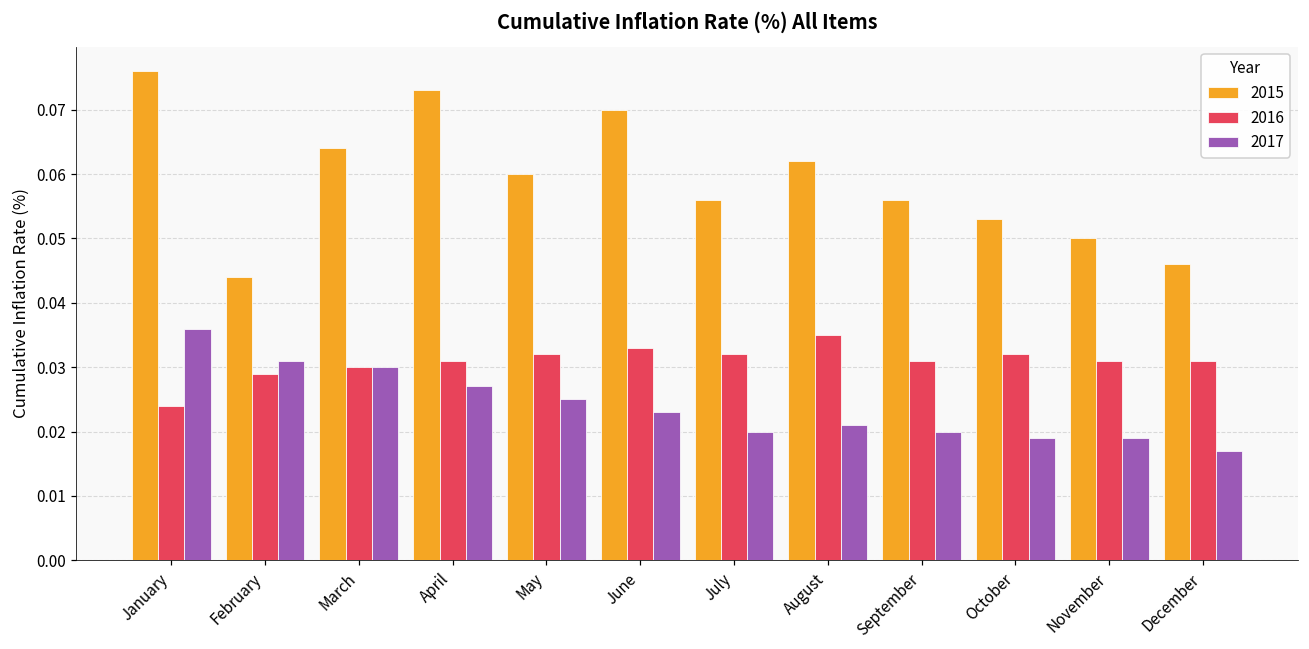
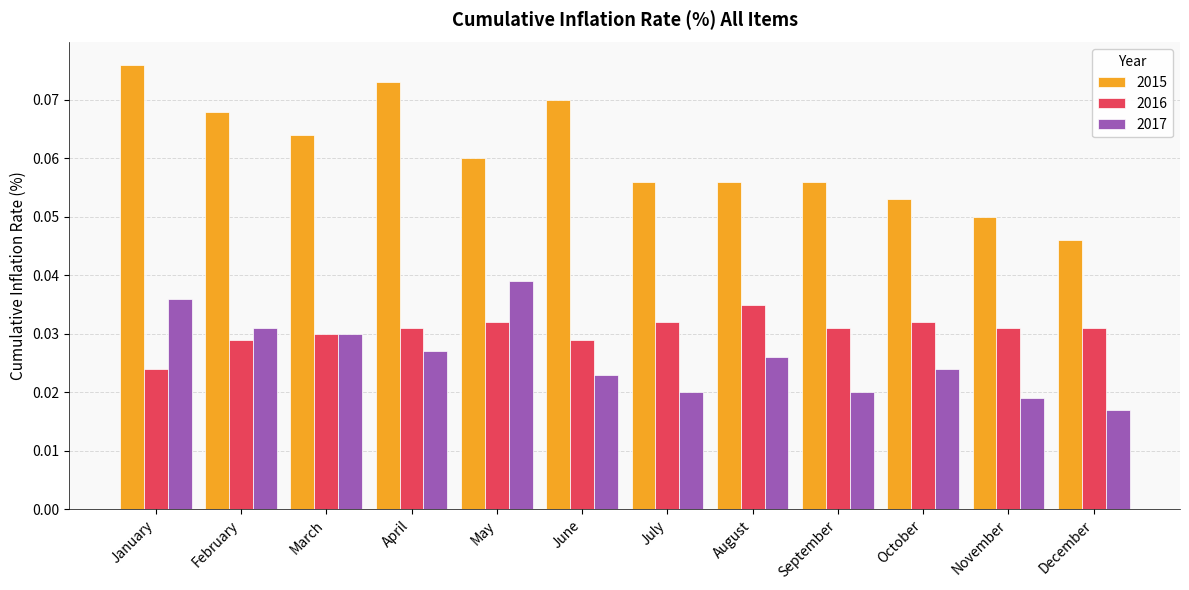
  {
    "2015": {
      "January": 0.076,
-     "February": 0.044,
+     "February": 0.068,
      "March": 0.064,
      "April": 0.073,
      "May": 0.060,
      "June": 0.070,
      "July": 0.056,
-     "August": 0.062,
+     "August": 0.056,
      "September": 0.056,
      "October": 0.053,
      "November": 0.050,
      "December": 0.046
    },
    "2016": {
      "January": 0.024,
      "February": 0.029,
      "March": 0.030,
      "April": 0.031,
      "May": 0.032,
-     "June": 0.033,
+     "June": 0.029,
      "July": 0.032,
      "August": 0.035,
      "September": 0.031,
      "October": 0.032,
      "November": 0.031,
      "December": 0.031
    },
    "2017": {
      "January": 0.036,
      "February": 0.031,
      "March": 0.030,
      "April": 0.027,
-     "May": 0.025,
+     "May": 0.039,
      "June": 0.023,
      "July": 0.020,
-     "August": 0.021,
+     "August": 0.026,
      "September": 0.020,
-     "October": 0.019,
+     "October": 0.024,
      "November": 0.019,
      "December": 0.017
    }
  }
